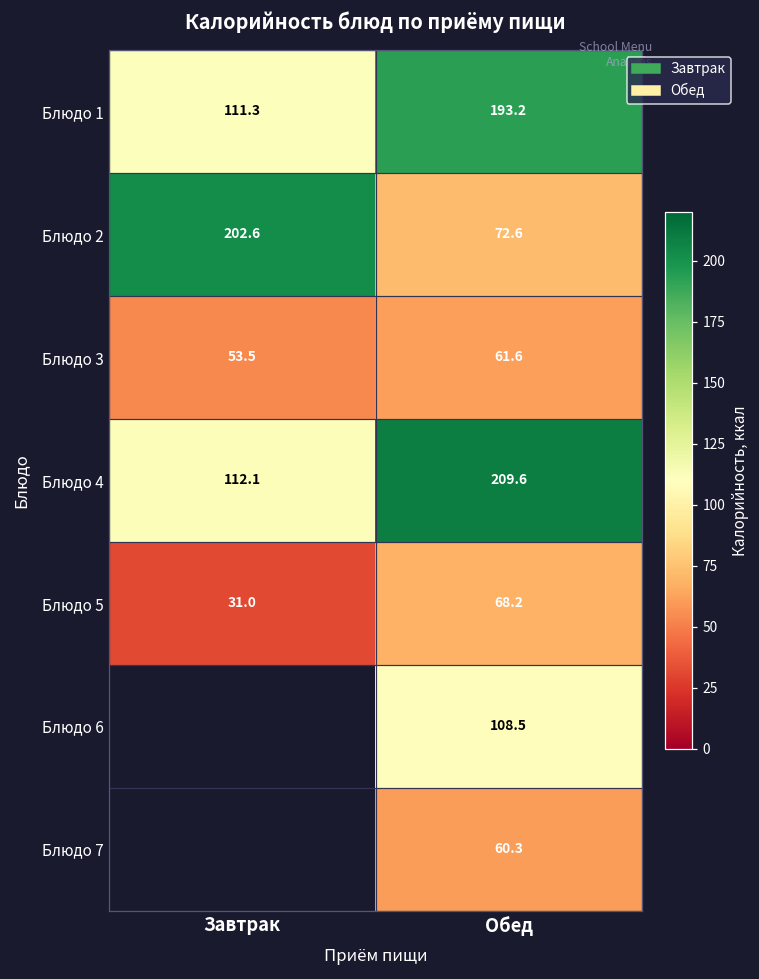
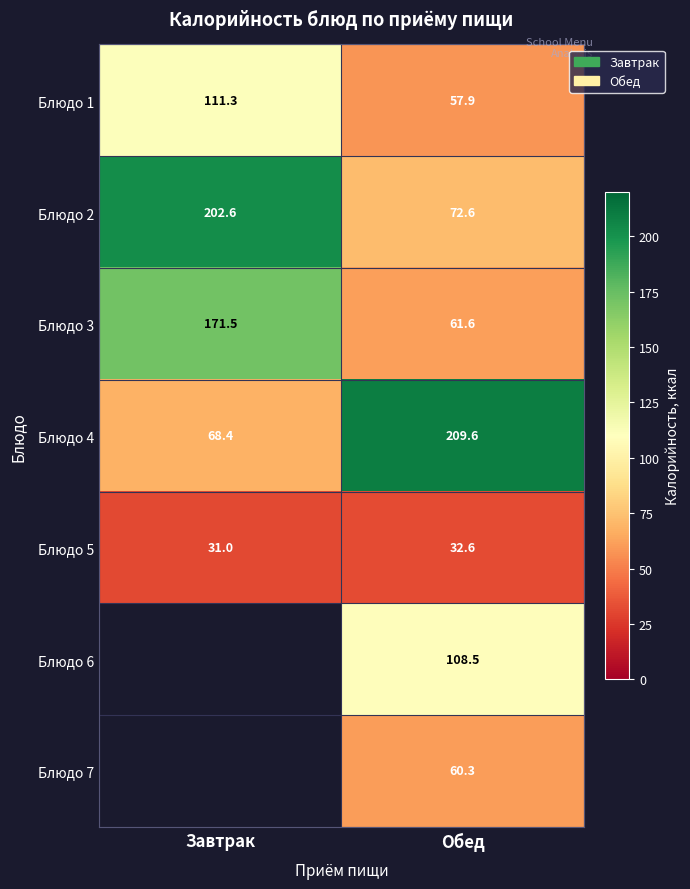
  {
    "Блюдо 1": {
      "Завтрак": 111.3,
-     "Обед": 193.2
+     "Обед": 57.9
    },
    "Блюдо 2": {
      "Завтрак": 202.6,
      "Обед": 72.6
    },
    "Блюдо 3": {
-     "Завтрак": 53.5,
+     "Завтрак": 171.5,
      "Обед": 61.6
    },
    "Блюдо 4": {
-     "Завтрак": 112.1,
+     "Завтрак": 68.4,
      "Обед": 209.6
    },
    "Блюдо 5": {
      "Завтрак": 31.0,
-     "Обед": 68.2
+     "Обед": 32.6
    },
    "Блюдо 6": {
      "Обед": 108.5
    },
    "Блюдо 7": {
      "Обед": 60.3
    }
  }
